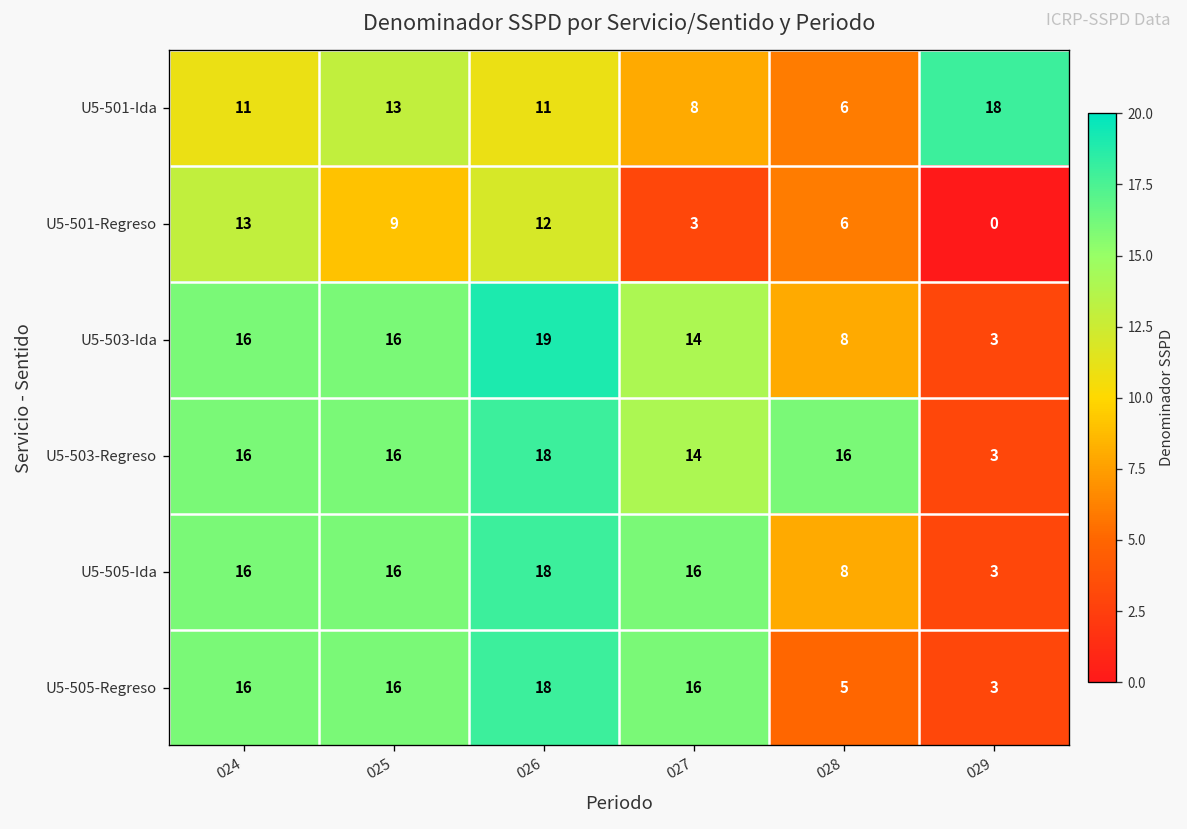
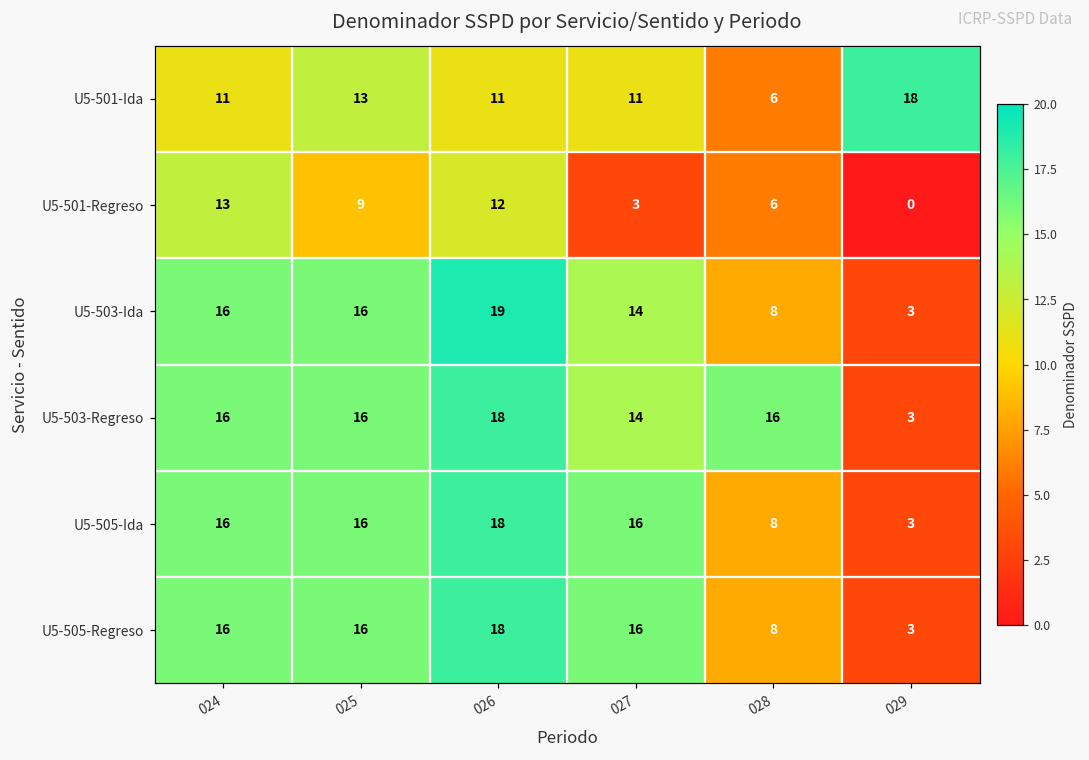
  {
    "U5-501-Ida": {
      "024": 11,
      "025": 13,
      "026": 11,
-     "027": 8,
+     "027": 11,
      "028": 6,
      "029": 18
    },
    "U5-501-Regreso": {
      "024": 13,
      "025": 9,
      "026": 12,
      "027": 3,
      "028": 6,
      "029": 0
    },
    "U5-503-Ida": {
      "024": 16,
      "025": 16,
      "026": 19,
      "027": 14,
      "028": 8,
      "029": 3
    },
    "U5-503-Regreso": {
      "024": 16,
      "025": 16,
      "026": 18,
      "027": 14,
      "028": 16,
      "029": 3
    },
    "U5-505-Ida": {
      "024": 16,
      "025": 16,
      "026": 18,
      "027": 16,
      "028": 8,
      "029": 3
    },
    "U5-505-Regreso": {
      "024": 16,
      "025": 16,
      "026": 18,
      "027": 16,
-     "028": 5,
+     "028": 8,
      "029": 3
    }
  }
